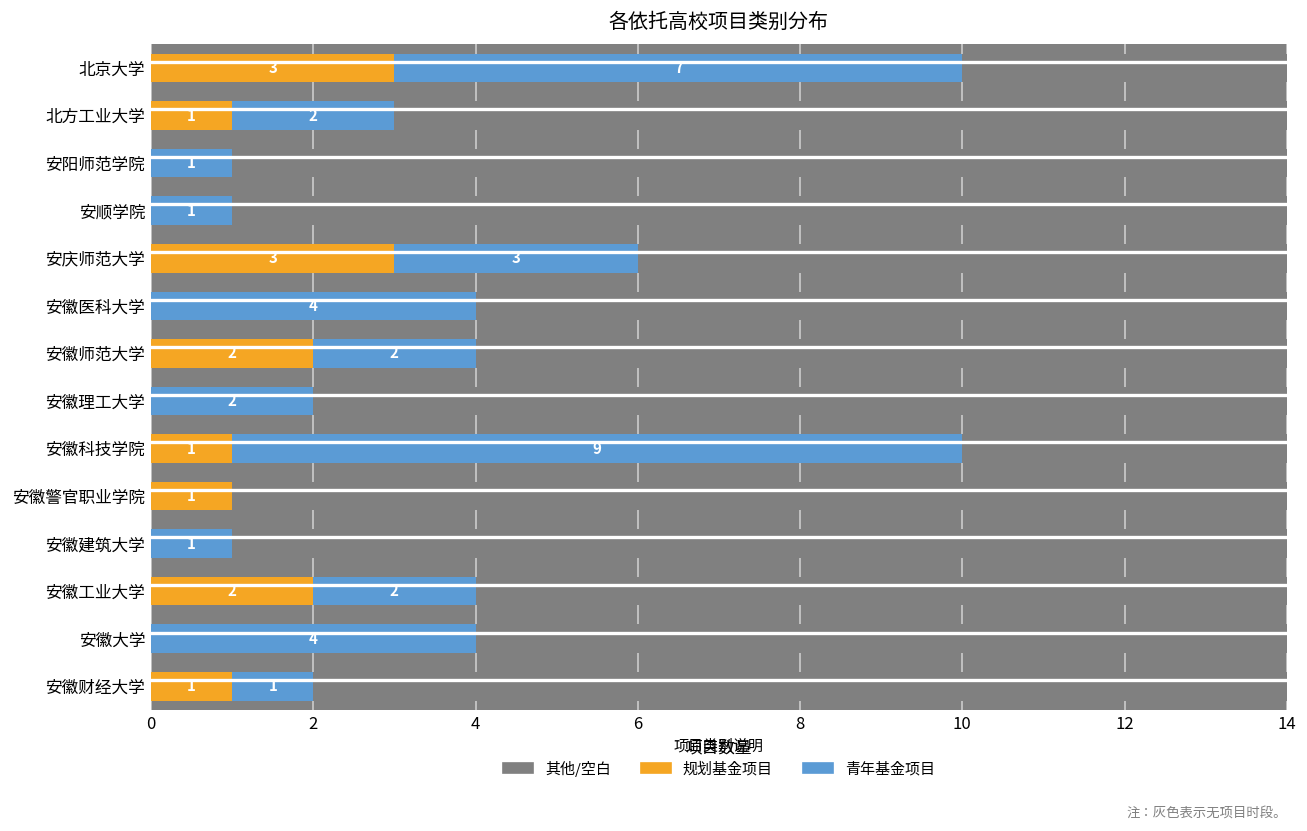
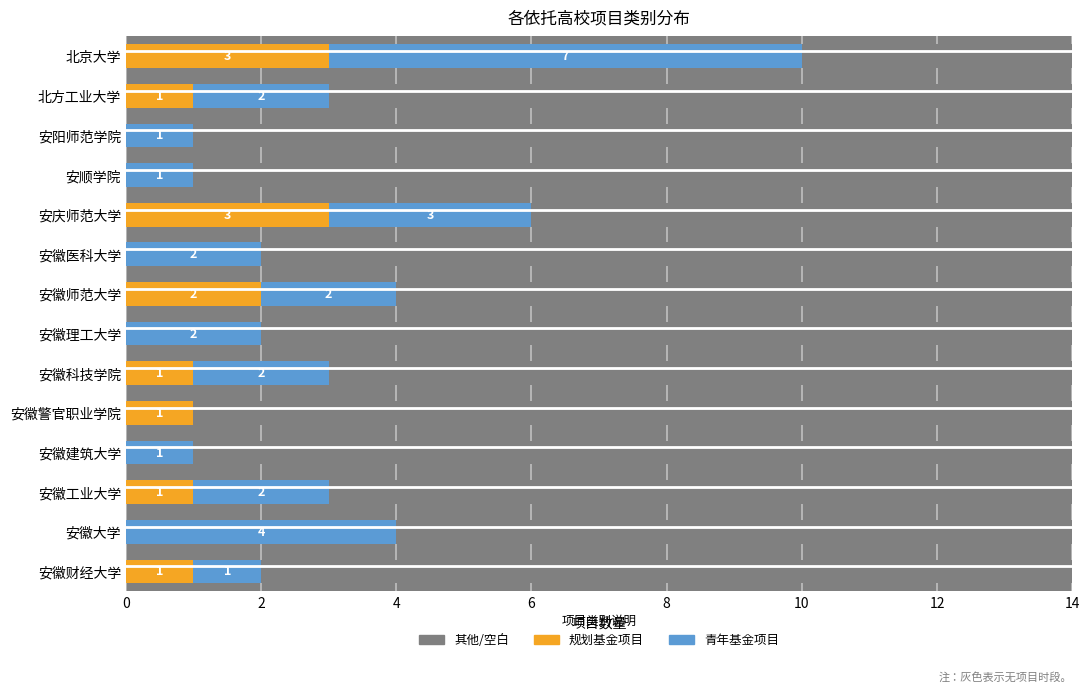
  {
    "规划基金项目": {
-     "安徽工业大学": 2
+     "安徽工业大学": 1
    },
    "青年基金项目": {
-     "安徽医科大学": 4,
-     "安徽科技学院": 9
+     "安徽医科大学": 2,
+     "安徽科技学院": 2
    }
  }
